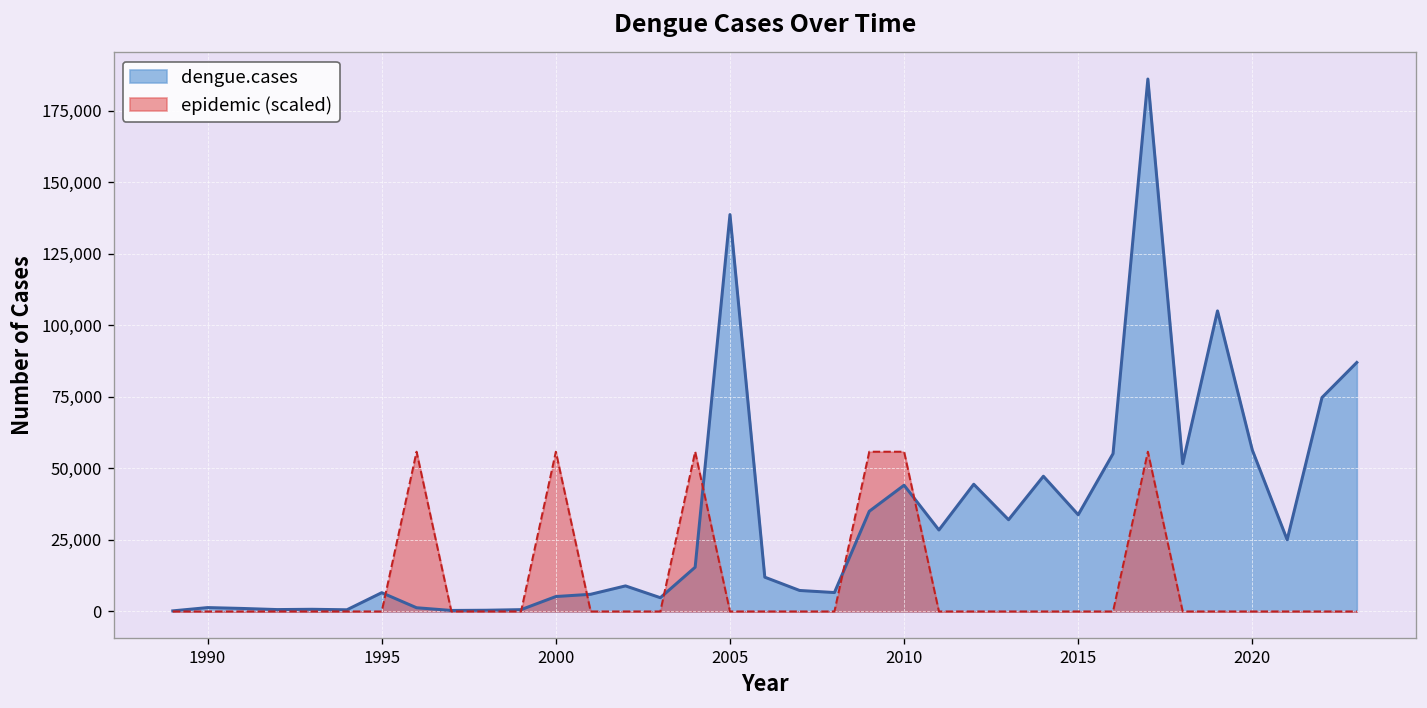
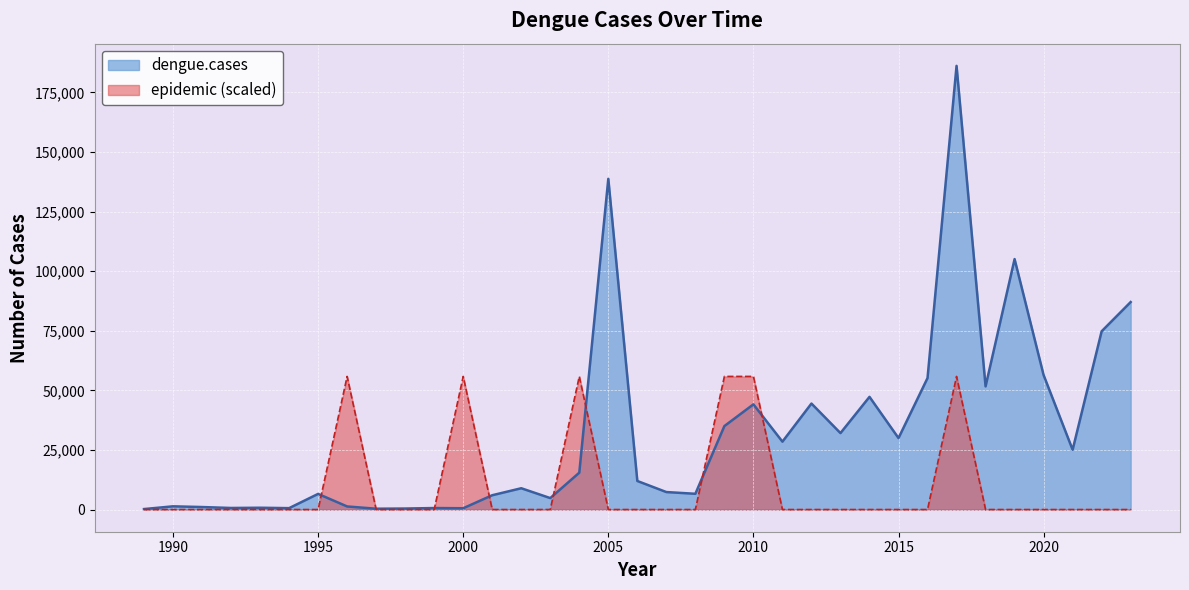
  {
    "dengue.cases": {
      "1990": "1,000",
      "1995": "7,000",
-     "2000": "5,000",
+     "2000": "1,000",
      "2005": "139,000",
      "2010": "44,000",
-     "2015": "34,000",
+     "2015": "30,000",
      "2020": "56,000"
    },
    "epidemic (scaled)": {
      "1990": "0",
      "1995": "0",
      "2000": "56,000",
      "2005": "0",
      "2010": "56,000",
      "2015": "0",
      "2020": "0"
    }
  }
